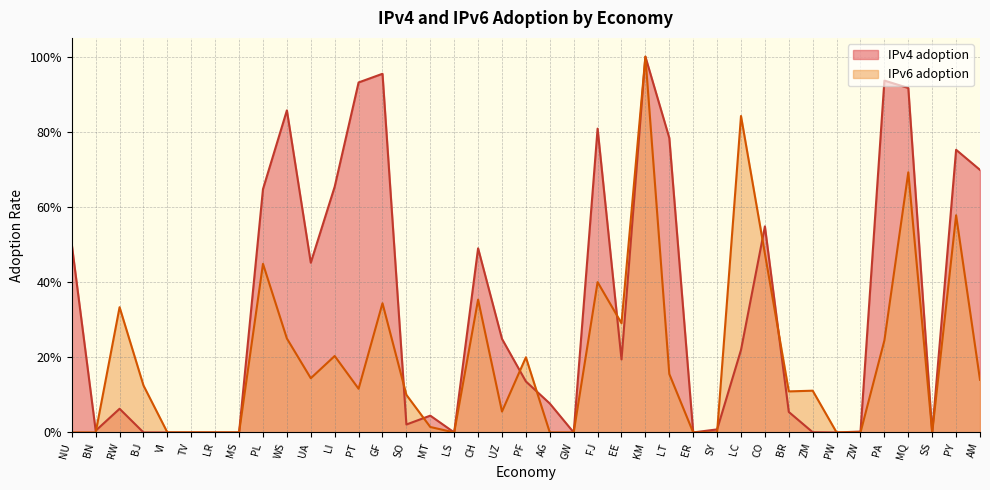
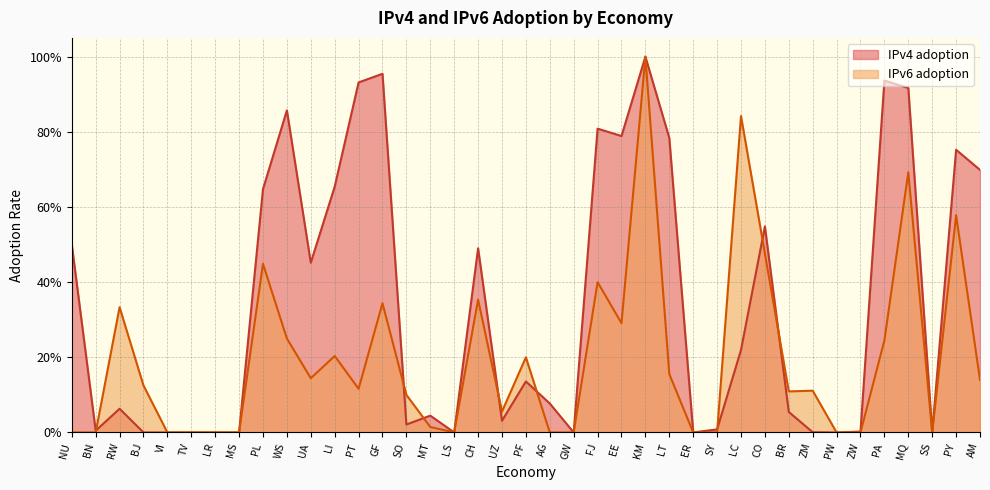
  {
    "IPv4 adoption": {
      "NU": "50%",
      "RW": "6%",
      "BJ": "0%",
      "PL": "65%",
      "WS": "86%",
      "UA": "45%",
      "LI": "65%",
      "PT": "93%",
      "GF": "95%",
      "SO": "2%",
      "MT": "4%",
      "CH": "49%",
-     "UZ": "25%",
+     "UZ": "3%",
      "PF": "14%",
      "AG": "8%",
      "FJ": "81%",
-     "EE": "19%",
+     "EE": "79%",
      "LT": "78%",
      "SY": "1%",
      "LC": "22%",
      "CO": "55%",
      "BR": "5%",
      "ZM": "0%",
      "MQ": "92%",
      "PY": "75%",
      "AM": "70%"
    },
    "IPv6 adoption": {
      "NU": "0%",
      "RW": "33%",
      "BJ": "13%",
      "PL": "45%",
      "WS": "25%",
      "UA": "14%",
      "LI": "20%",
      "PT": "12%",
      "GF": "34%",
      "SO": "10%",
      "MT": "1%",
      "CH": "35%",
      "UZ": "6%",
      "PF": "20%",
      "AG": "0%",
      "FJ": "40%",
      "EE": "29%",
      "LT": "16%",
      "SY": "0%",
      "LC": "84%",
      "CO": "48%",
      "BR": "11%",
      "ZM": "11%",
      "PA": "25%",
      "MQ": "69%",
      "PY": "58%",
      "AM": "14%"
    }
  }
